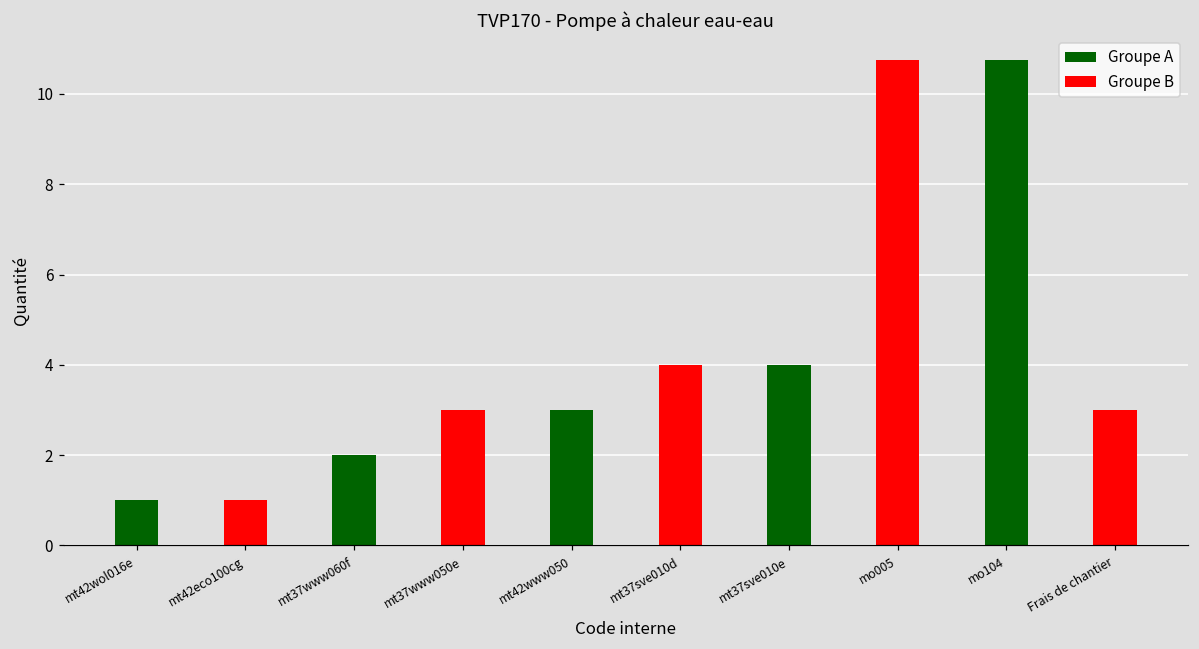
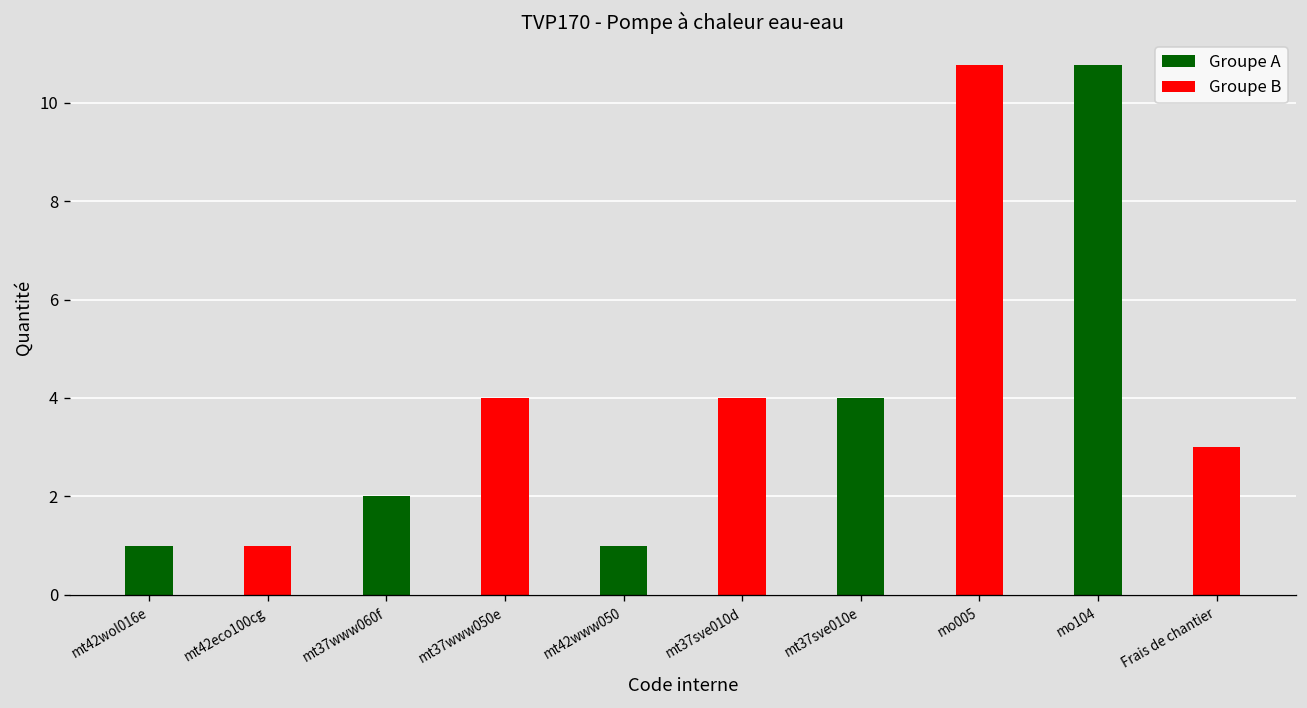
  {
    "mt42wol016e": 1,
    "mt42eco100cg": 1,
    "mt37www060f": 2,
-   "mt37www050e": 3,
-   "mt42www050": 3,
+   "mt37www050e": 4,
+   "mt42www050": 1,
    "mt37sve010d": 4,
    "mt37sve010e": 4,
    "mo005": 10.8,
    "mo104": 10.8,
    "Frais de chantier": 3
  }
